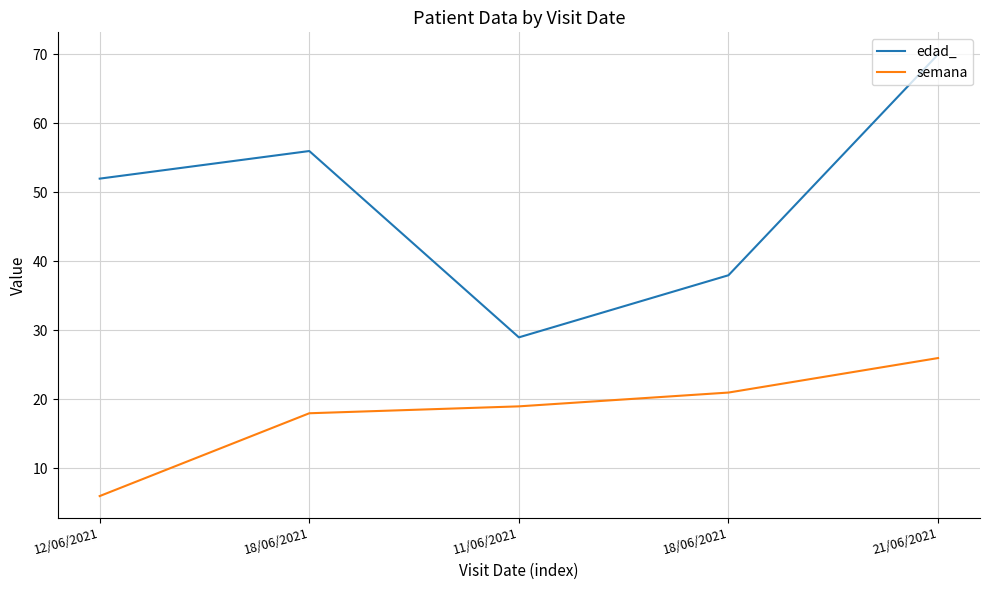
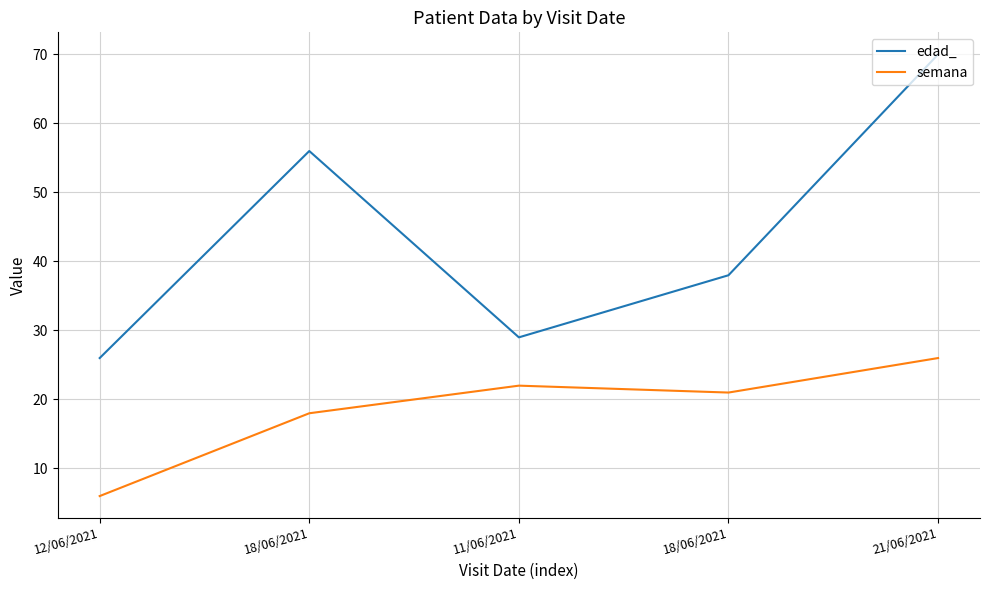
  {
    "edad_": {
-     "12/06/2021": 52,
+     "12/06/2021": 26,
      "11/06/2021": 29
    },
    "semana": {
      "12/06/2021": 6,
-     "11/06/2021": 19,
+     "11/06/2021": 22,
      "21/06/2021": 26
    }
  }
